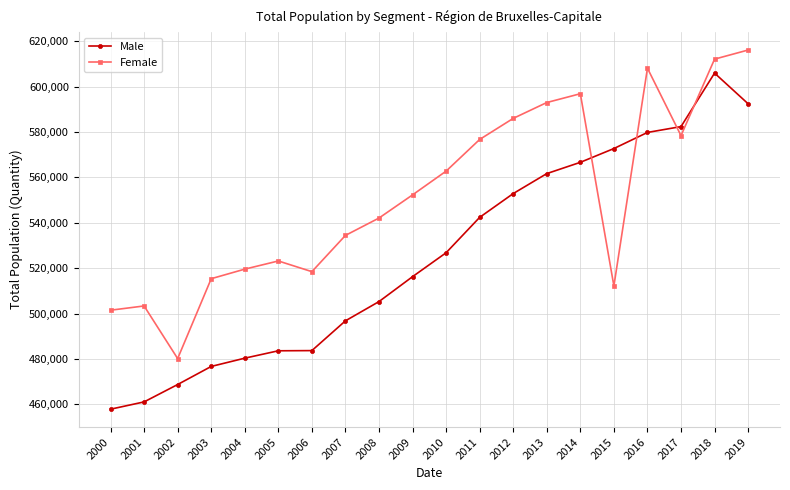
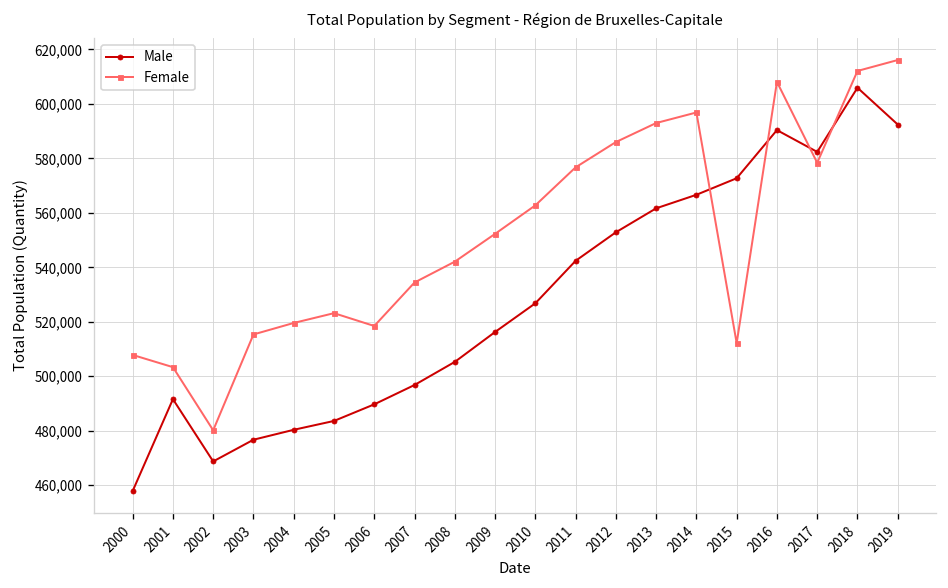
  {
    "Male": {
      "2000": "458,000",
-     "2001": "461,000",
+     "2001": "492,000",
      "2002": "469,000",
      "2003": "477,000",
      "2004": "480,000",
      "2005": "484,000",
-     "2006": "484,000",
+     "2006": "490,000",
      "2007": "497,000",
      "2008": "505,000",
      "2009": "516,000",
      "2010": "527,000",
      "2011": "542,000",
      "2012": "553,000",
      "2013": "562,000",
      "2014": "567,000",
      "2015": "573,000",
-     "2016": "580,000",
+     "2016": "590,000",
      "2017": "582,000",
      "2018": "606,000",
      "2019": "592,000"
    },
    "Female": {
-     "2000": "501,000",
+     "2000": "508,000",
      "2001": "503,000",
      "2002": "480,000",
      "2003": "515,000",
      "2004": "520,000",
      "2005": "523,000",
      "2006": "518,000",
      "2007": "534,000",
      "2008": "542,000",
      "2009": "552,000",
      "2010": "563,000",
      "2011": "577,000",
      "2012": "586,000",
      "2013": "593,000",
      "2014": "597,000",
      "2015": "512,000",
      "2016": "608,000",
      "2017": "578,000",
      "2018": "612,000",
      "2019": "616,000"
    }
  }
